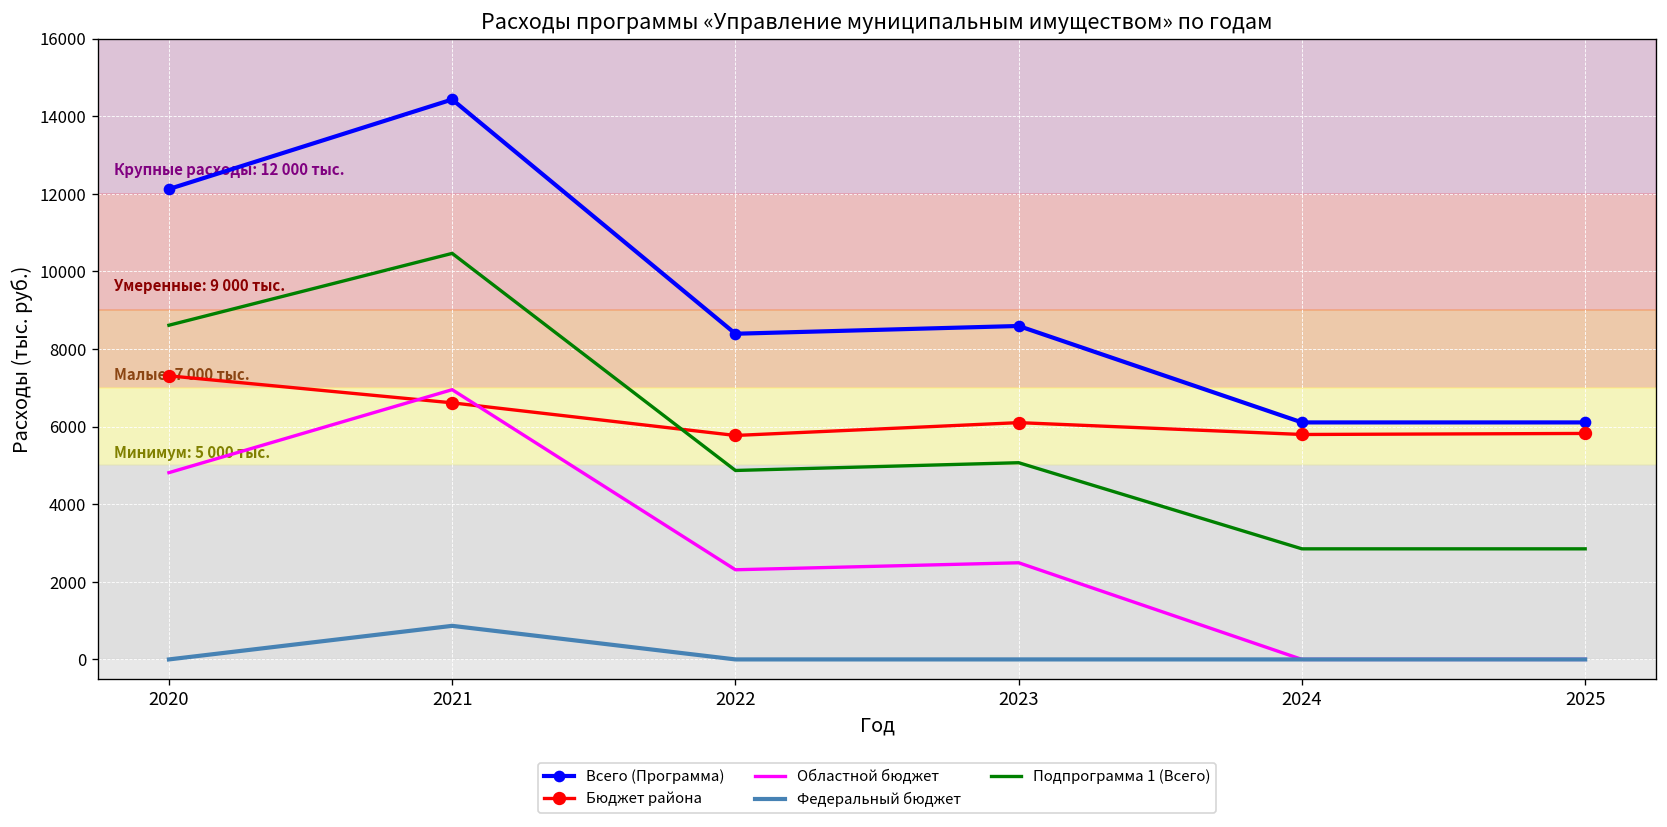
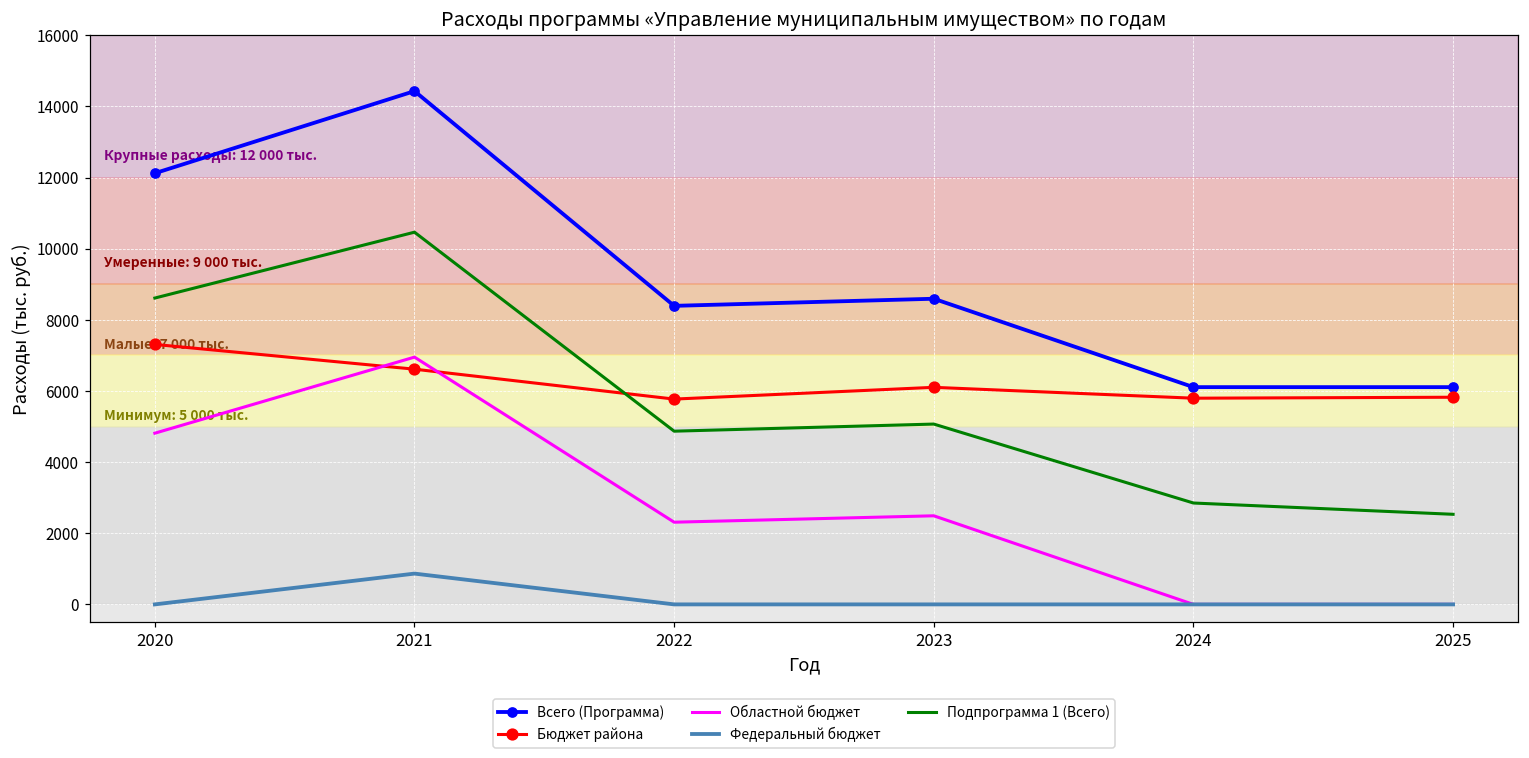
  {
    "Всего (Программа)": {
      "2021": 14400,
      "2022": 8400,
      "2023": 8600,
      "2024": 6100,
      "2025": 6100
    },
    "Бюджет района": {
      "2021": 6600,
      "2022": 5800,
      "2023": 6100,
      "2024": 5800,
      "2025": 5800
    },
    "Областной бюджет": {
      "2021": 7000,
      "2022": 2300,
      "2023": 2500
    },
    "Федеральный бюджет": {
      "2020": 0,
      "2021": 900,
      "2022": 0,
      "2023": 0
    },
    "Подпрограмма 1 (Всего)": {
      "2020": 8600,
      "2021": 10500,
      "2022": 4900,
      "2023": 5100,
      "2024": 2900,
-     "2025": 2900
+     "2025": 2500
    }
  }
